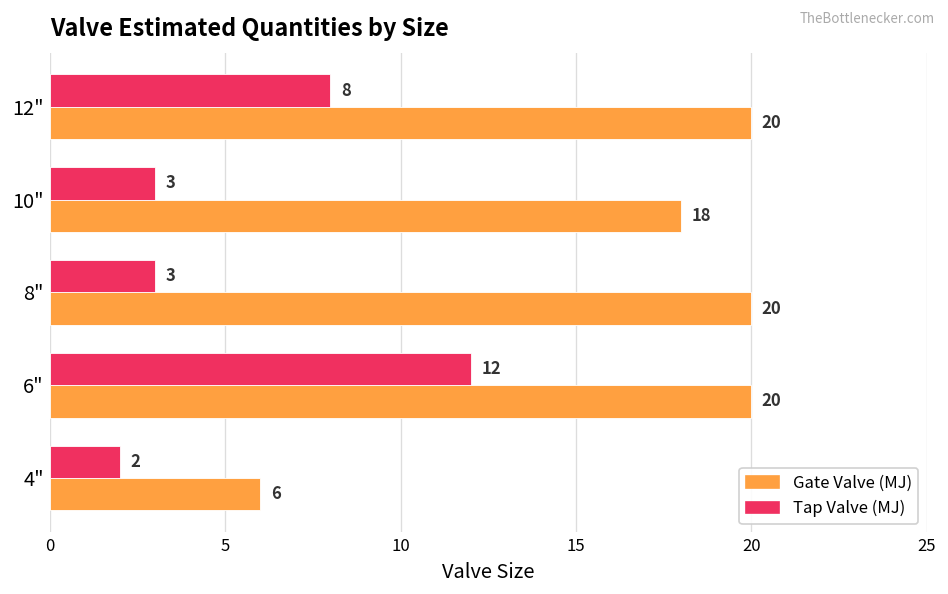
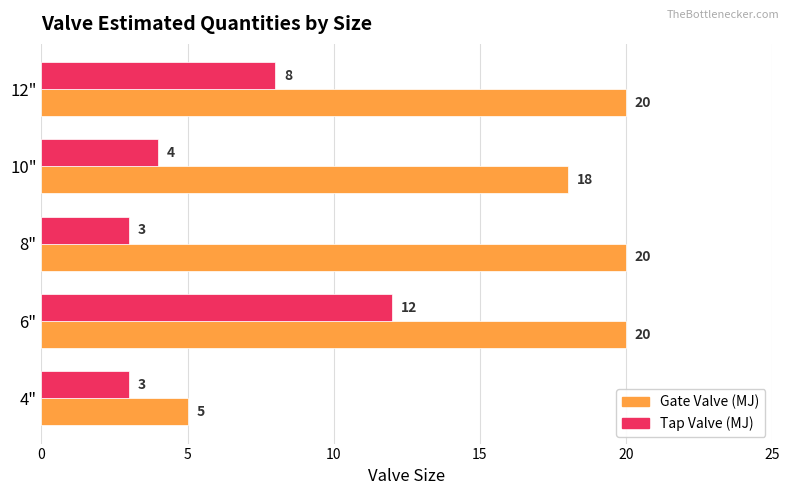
  {
    "Gate Valve (MJ)": {
      "12\"": 20,
      "10\"": 18,
      "8\"": 20,
      "6\"": 20,
-     "4\"": 6
+     "4\"": 5
    },
    "Tap Valve (MJ)": {
      "12\"": 8,
-     "10\"": 3,
+     "10\"": 4,
      "8\"": 3,
      "6\"": 12,
-     "4\"": 2
+     "4\"": 3
    }
  }
